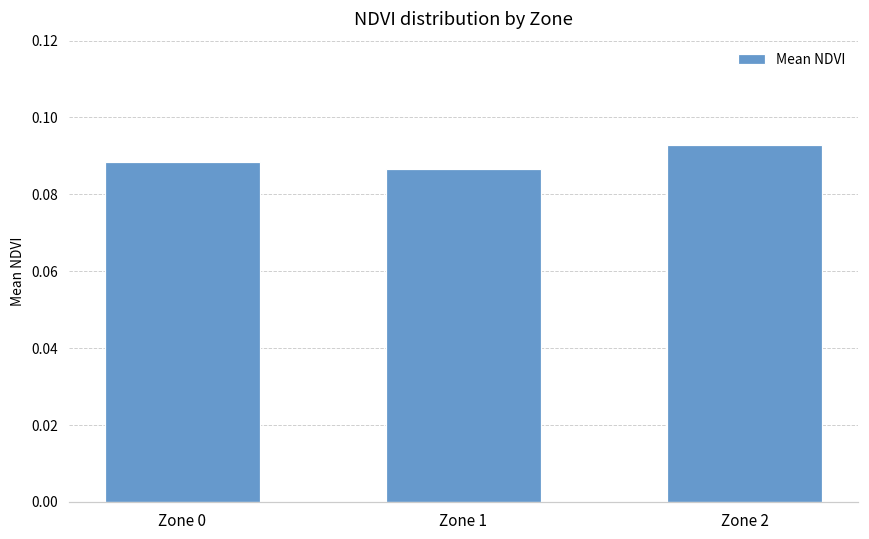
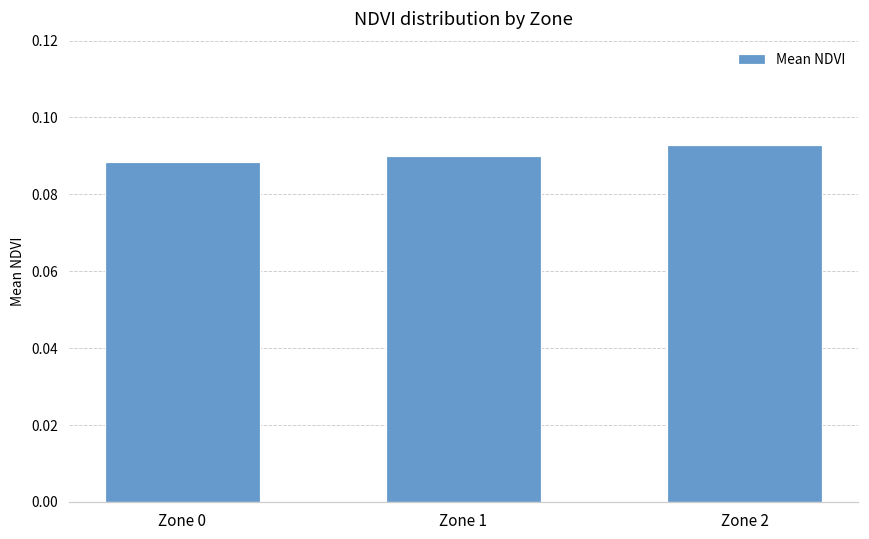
  {
    "Zone 0": 0.089,
-   "Zone 1": 0.087,
+   "Zone 1": 0.090,
    "Zone 2": 0.093
  }
